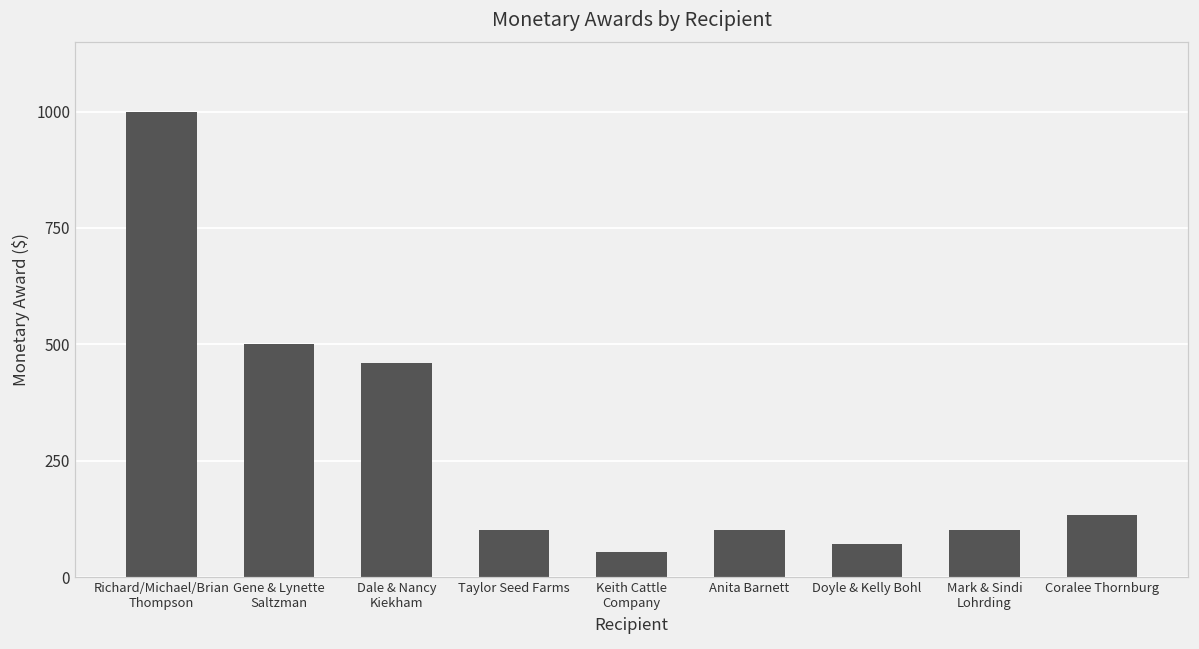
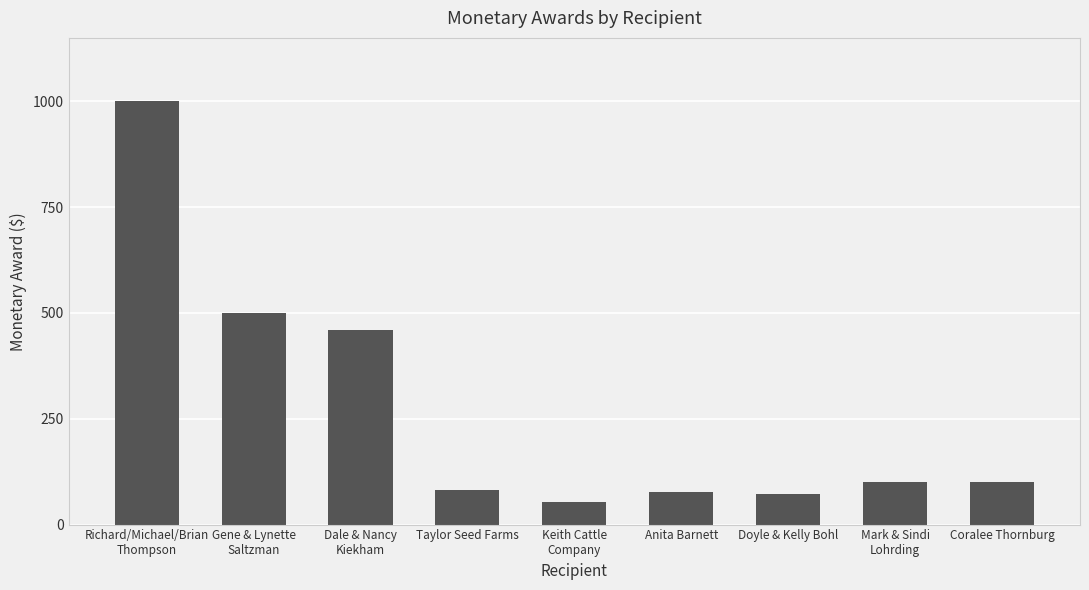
  {
    "Richard/Michael/Brian Thompson": 1000,
    "Gene & Lynette Saltzman": 500,
    "Dale & Nancy Kiekham": 460,
-   "Taylor Seed Farms": 100,
+   "Taylor Seed Farms": 80,
    "Keith Cattle Company": 50,
-   "Anita Barnett": 100,
+   "Anita Barnett": 80,
    "Doyle & Kelly Bohl": 70,
    "Mark & Sindi Lohrding": 100,
-   "Coralee Thornburg": 130
+   "Coralee Thornburg": 100
  }
